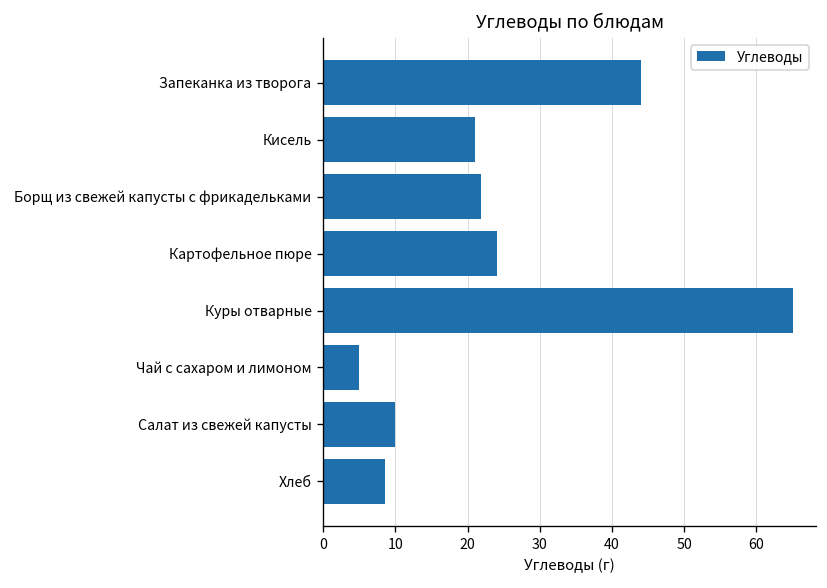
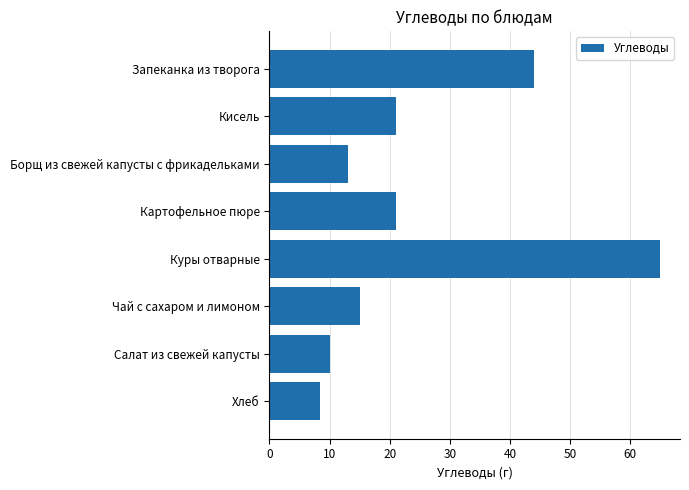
  {
    "Запеканка из творога": 44,
    "Кисель": 21,
-   "Борщ из свежей капусты с фрикадельками": 22,
-   "Картофельное пюре": 24,
+   "Борщ из свежей капусты с фрикадельками": 13,
+   "Картофельное пюре": 21,
    "Куры отварные": 65,
-   "Чай с сахаром и лимоном": 5,
+   "Чай с сахаром и лимоном": 15,
    "Салат из свежей капусты": 10,
    "Хлеб": 9
  }
